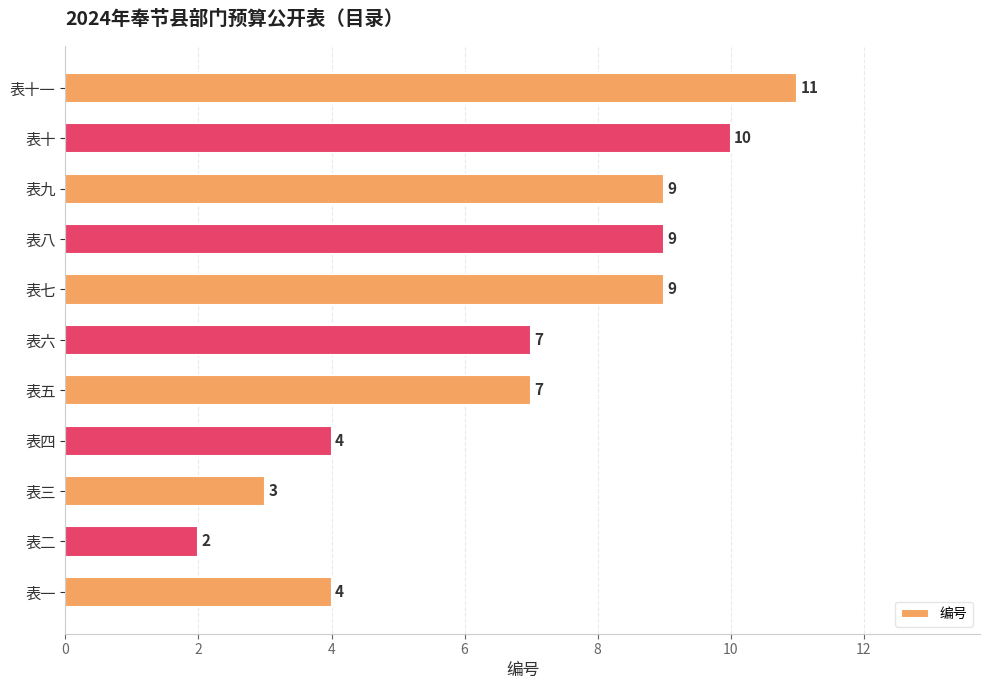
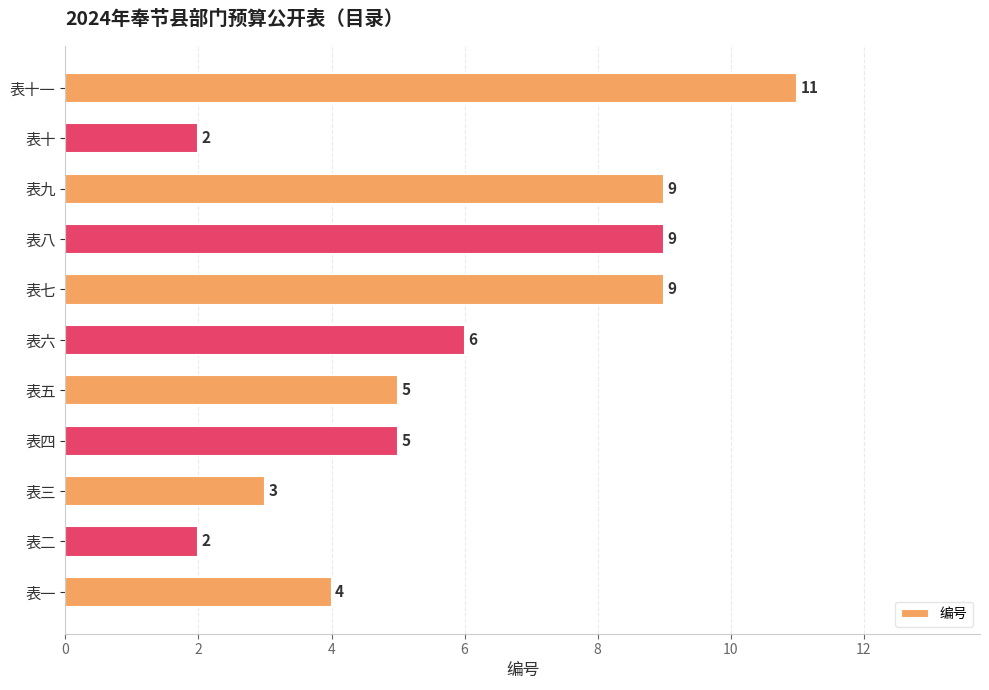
  {
    "表十一": 11,
-   "表十": 10,
+   "表十": 2,
    "表九": 9,
    "表八": 9,
    "表七": 9,
-   "表六": 7,
-   "表五": 7,
-   "表四": 4,
+   "表六": 6,
+   "表五": 5,
+   "表四": 5,
    "表三": 3,
    "表二": 2,
    "表一": 4
  }
